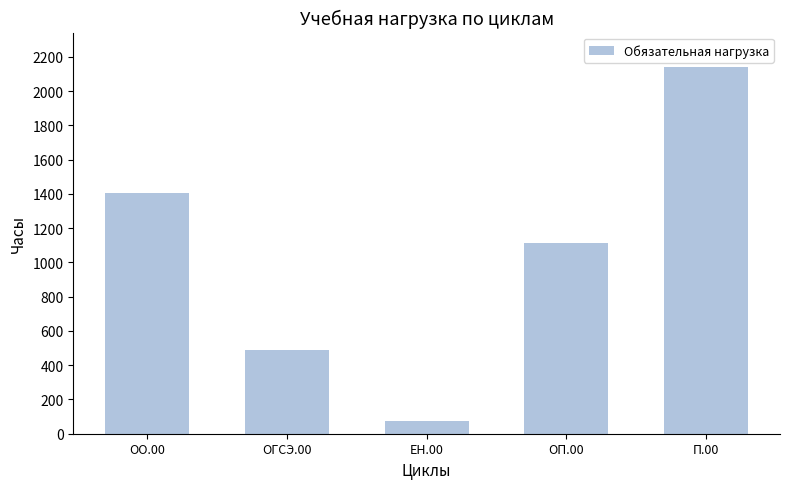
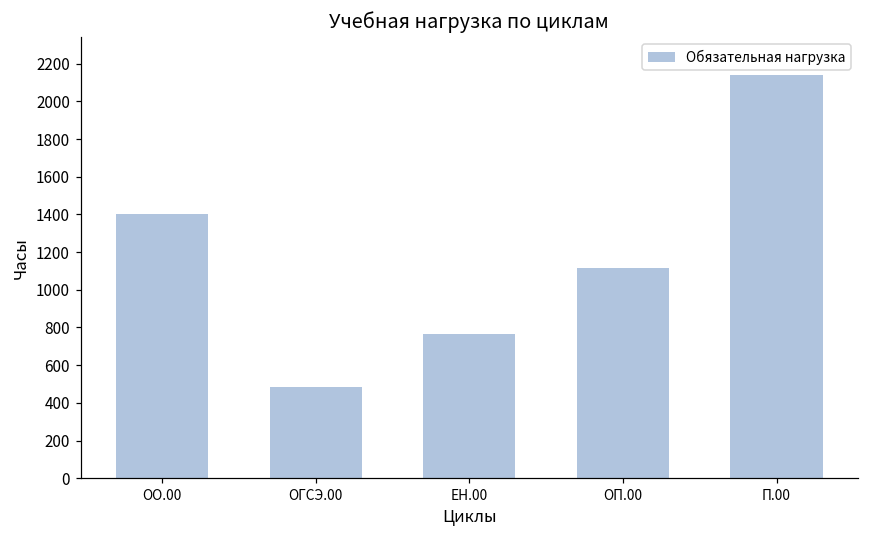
  {
    "ОО.00": 1400,
    "ОГСЭ.00": 490,
-   "ЕН.00": 70,
+   "ЕН.00": 770,
    "ОП.00": 1120,
    "П.00": 2140
  }
